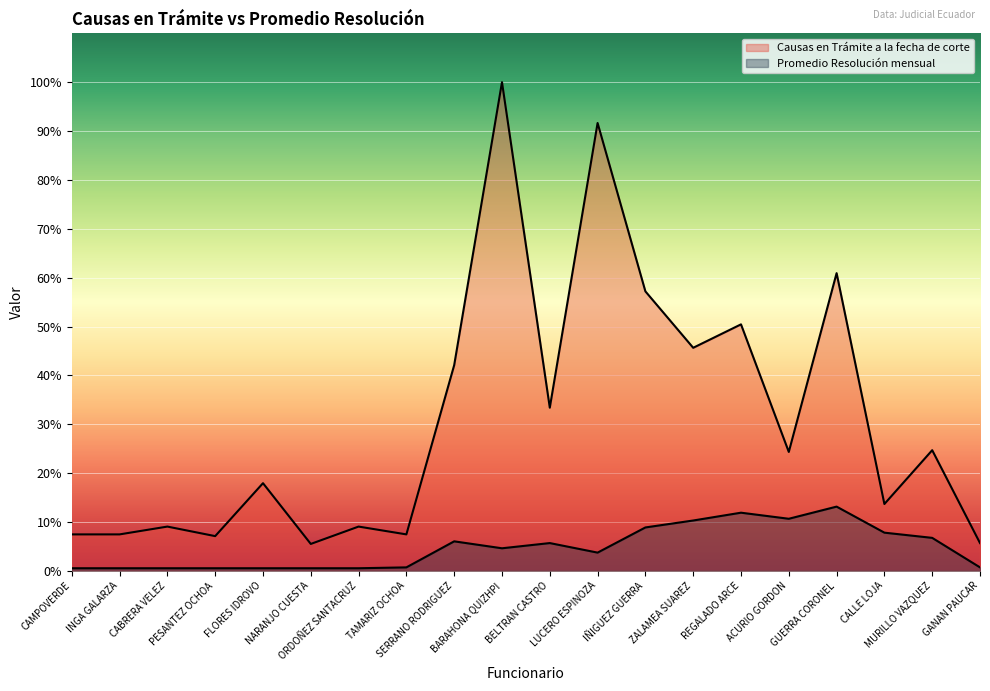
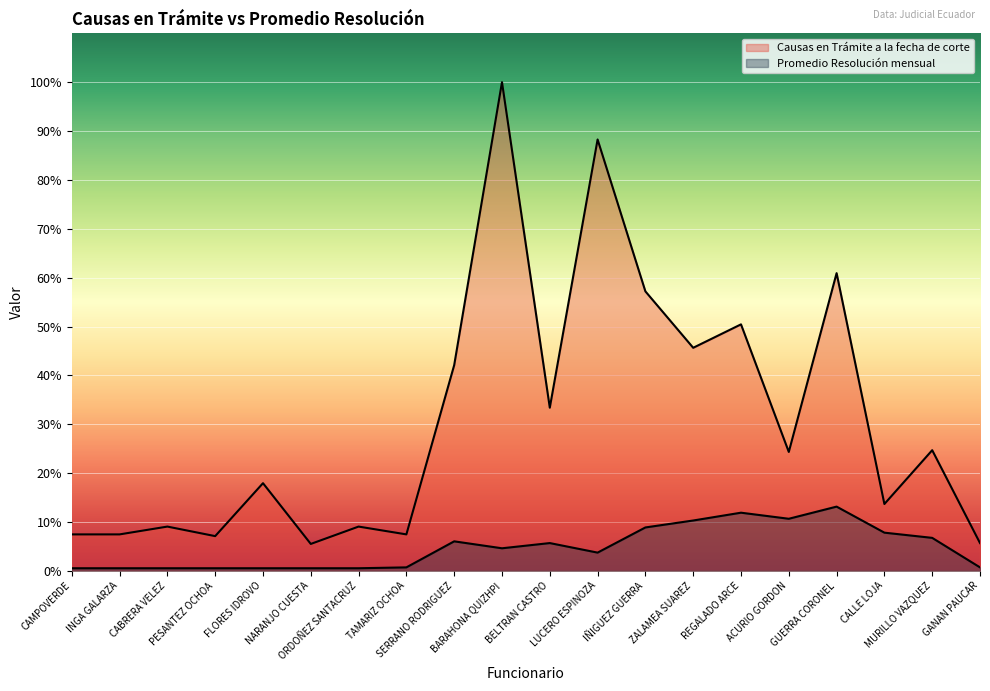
  {
    "Causas en Trámite a la fecha de corte": {
      "CAMPOVERDE": "7%",
      "INGA GALARZA": "7%",
      "CABRERA VELEZ": "9%",
      "PESANTEZ OCHOA": "7%",
      "FLORES IDROVO": "18%",
      "NARANJO CUESTA": "6%",
      "ORDOÑEZ SANTACRUZ": "9%",
      "TAMARIZ OCHOA": "7%",
      "SERRANO RODRIGUEZ": "42%",
      "BARAHONA QUIZHPI": "100%",
      "BELTRAN CASTRO": "33%",
-     "LUCERO ESPINOZA": "92%",
+     "LUCERO ESPINOZA": "88%",
      "IÑIGUEZ GUERRA": "57%",
      "ZALAMEA SUAREZ": "46%",
      "REGALADO ARCE": "50%",
      "ACURIO GORDON": "24%",
      "GUERRA CORONEL": "61%",
      "CALLE LOJA": "14%",
      "MURILLO VAZQUEZ": "25%",
      "GANAN PAUCAR": "6%"
    },
    "Promedio Resolución mensual": {
      "CAMPOVERDE": "1%",
      "INGA GALARZA": "1%",
      "CABRERA VELEZ": "1%",
      "PESANTEZ OCHOA": "1%",
      "FLORES IDROVO": "1%",
      "NARANJO CUESTA": "1%",
      "ORDOÑEZ SANTACRUZ": "1%",
      "TAMARIZ OCHOA": "1%",
      "SERRANO RODRIGUEZ": "6%",
      "BARAHONA QUIZHPI": "5%",
      "BELTRAN CASTRO": "6%",
      "LUCERO ESPINOZA": "4%",
      "IÑIGUEZ GUERRA": "9%",
      "ZALAMEA SUAREZ": "10%",
      "REGALADO ARCE": "12%",
      "ACURIO GORDON": "11%",
      "GUERRA CORONEL": "13%",
      "CALLE LOJA": "8%",
      "MURILLO VAZQUEZ": "7%",
      "GANAN PAUCAR": "1%"
    }
  }
